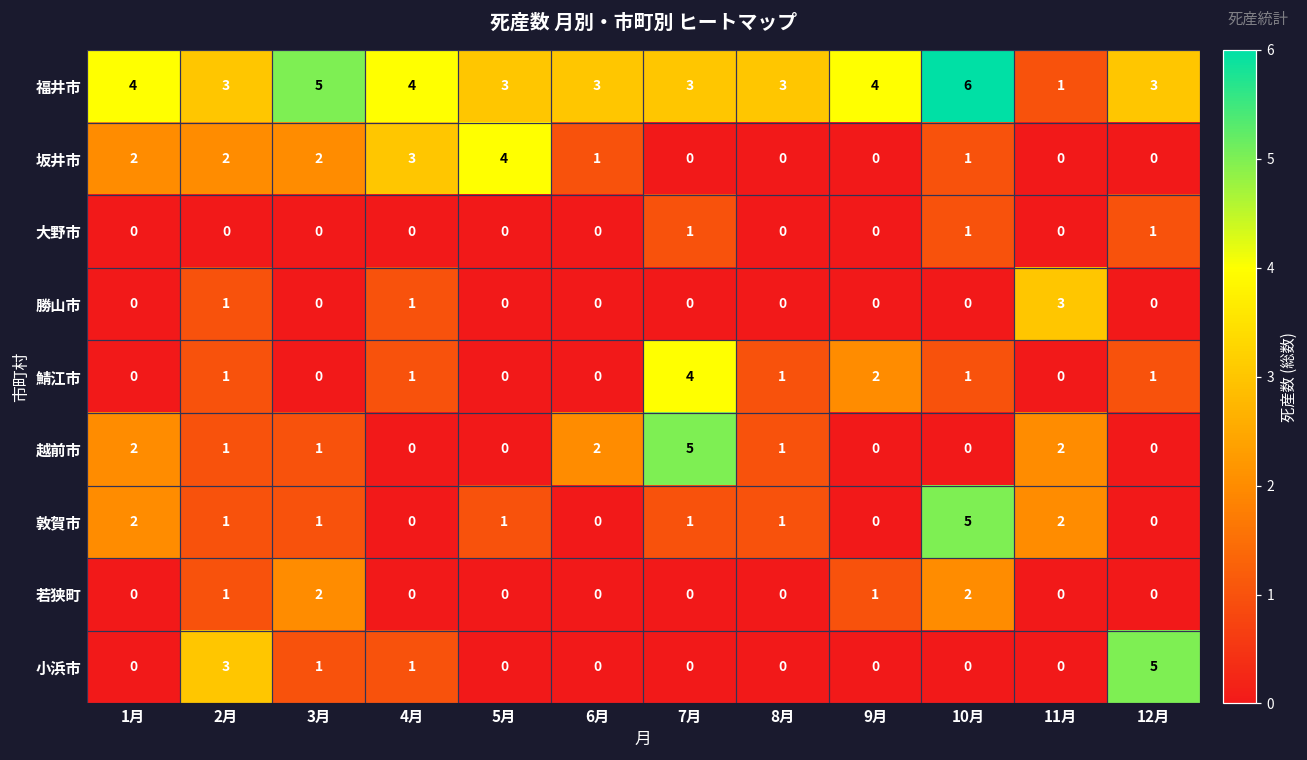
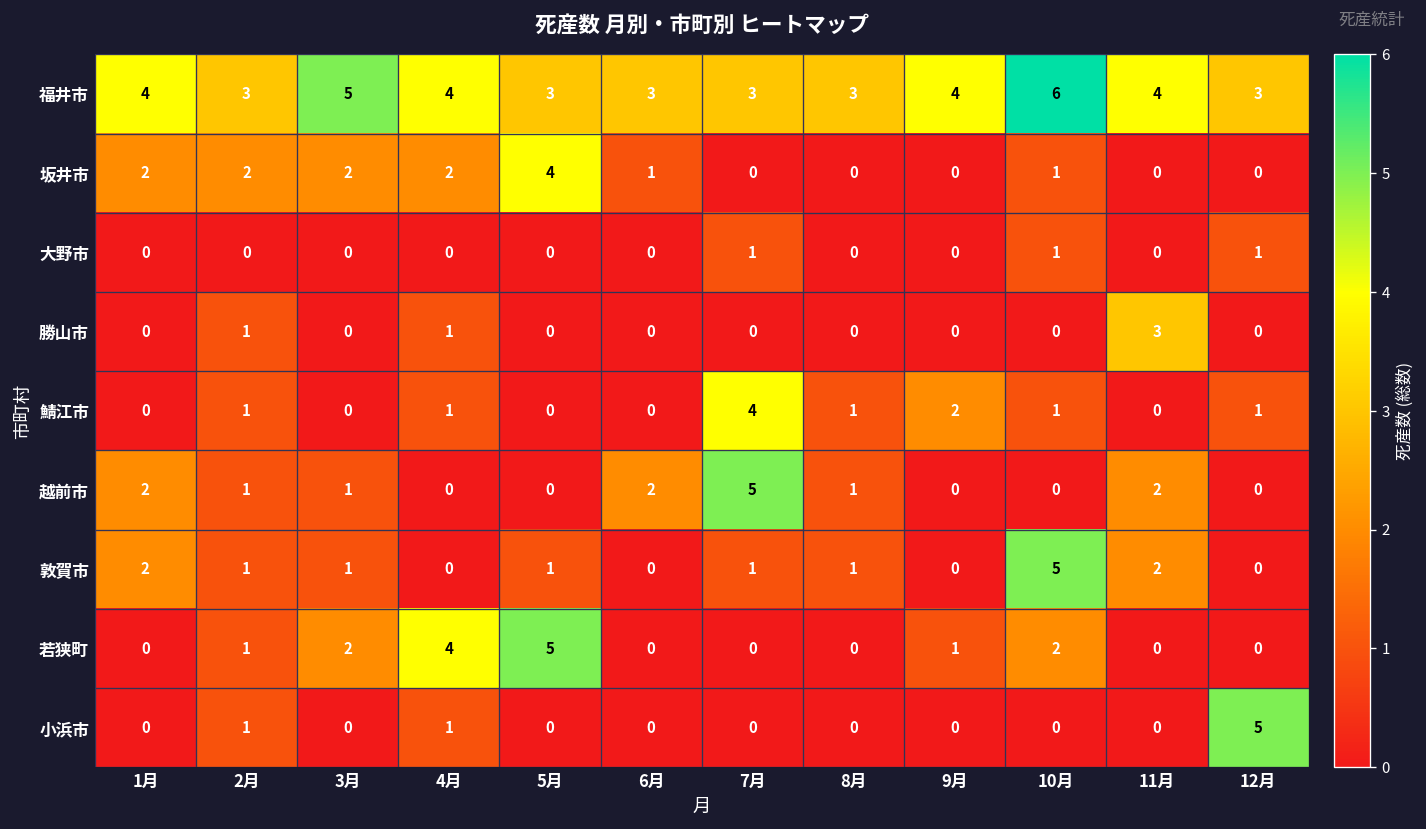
  {
    "福井市": {
      "1月": 4,
      "2月": 3,
      "3月": 5,
      "4月": 4,
      "5月": 3,
      "6月": 3,
      "7月": 3,
      "8月": 3,
      "9月": 4,
      "10月": 6,
-     "11月": 1,
+     "11月": 4,
      "12月": 3
    },
    "坂井市": {
      "1月": 2,
      "2月": 2,
      "3月": 2,
-     "4月": 3,
+     "4月": 2,
      "5月": 4,
      "6月": 1,
      "7月": 0,
      "8月": 0,
      "9月": 0,
      "10月": 1,
      "11月": 0,
      "12月": 0
    },
    "大野市": {
      "1月": 0,
      "2月": 0,
      "3月": 0,
      "4月": 0,
      "5月": 0,
      "6月": 0,
      "7月": 1,
      "8月": 0,
      "9月": 0,
      "10月": 1,
      "11月": 0,
      "12月": 1
    },
    "勝山市": {
      "1月": 0,
      "2月": 1,
      "3月": 0,
      "4月": 1,
      "5月": 0,
      "6月": 0,
      "7月": 0,
      "8月": 0,
      "9月": 0,
      "10月": 0,
      "11月": 3,
      "12月": 0
    },
    "鯖江市": {
      "1月": 0,
      "2月": 1,
      "3月": 0,
      "4月": 1,
      "5月": 0,
      "6月": 0,
      "7月": 4,
      "8月": 1,
      "9月": 2,
      "10月": 1,
      "11月": 0,
      "12月": 1
    },
    "越前市": {
      "1月": 2,
      "2月": 1,
      "3月": 1,
      "4月": 0,
      "5月": 0,
      "6月": 2,
      "7月": 5,
      "8月": 1,
      "9月": 0,
      "10月": 0,
      "11月": 2,
      "12月": 0
    },
    "敦賀市": {
      "1月": 2,
      "2月": 1,
      "3月": 1,
      "4月": 0,
      "5月": 1,
      "6月": 0,
      "7月": 1,
      "8月": 1,
      "9月": 0,
      "10月": 5,
      "11月": 2,
      "12月": 0
    },
    "若狭町": {
      "1月": 0,
      "2月": 1,
      "3月": 2,
-     "4月": 0,
-     "5月": 0,
+     "4月": 4,
+     "5月": 5,
      "6月": 0,
      "7月": 0,
      "8月": 0,
      "9月": 1,
      "10月": 2,
      "11月": 0,
      "12月": 0
    },
    "小浜市": {
      "1月": 0,
-     "2月": 3,
-     "3月": 1,
+     "2月": 1,
+     "3月": 0,
      "4月": 1,
      "5月": 0,
      "6月": 0,
      "7月": 0,
      "8月": 0,
      "9月": 0,
      "10月": 0,
      "11月": 0,
      "12月": 5
    }
  }
